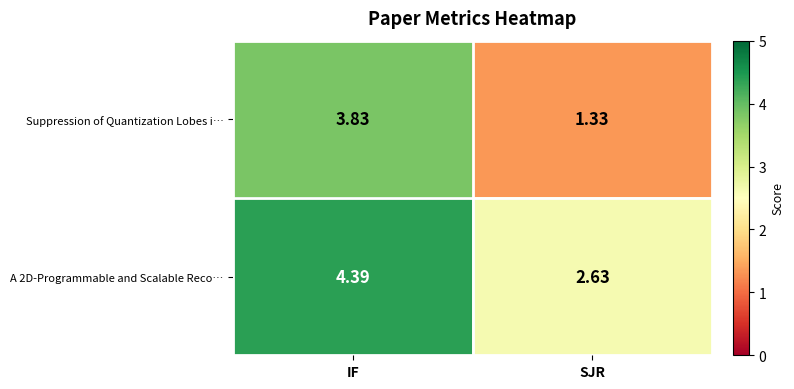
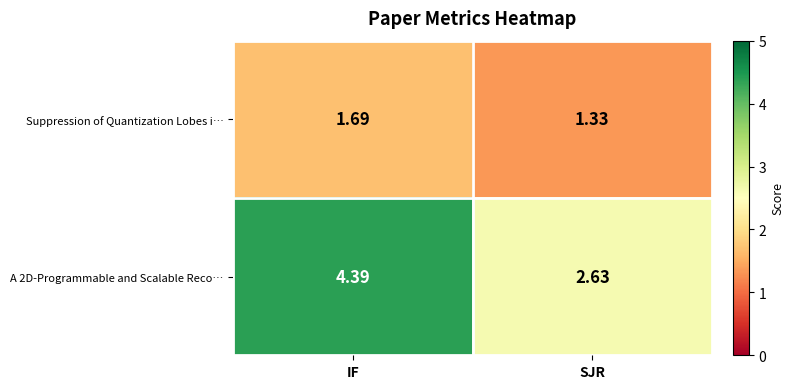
  {
    "Suppression of Quantization Lobes i…": {
-     "IF": 3.83,
+     "IF": 1.69,
      "SJR": 1.33
    },
    "A 2D-Programmable and Scalable Reco…": {
      "IF": 4.39,
      "SJR": 2.63
    }
  }
